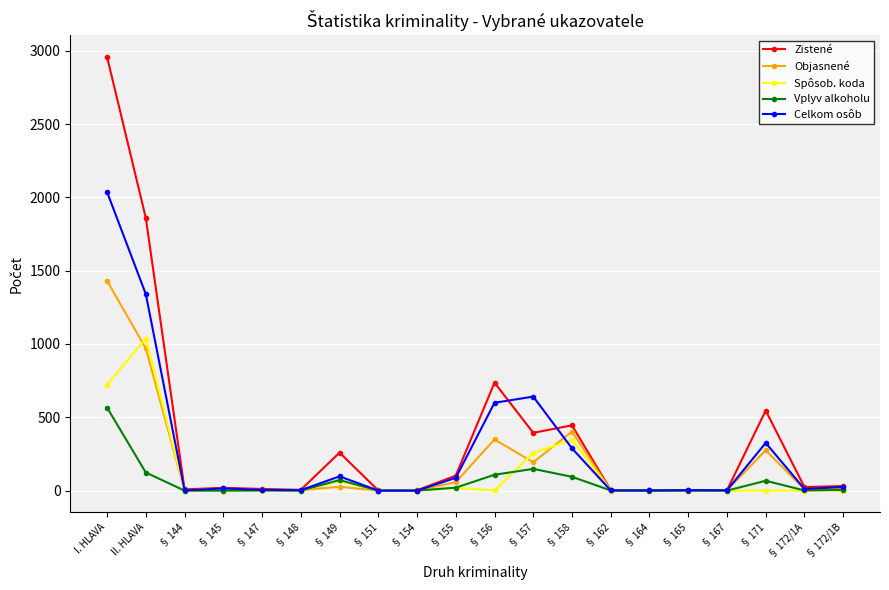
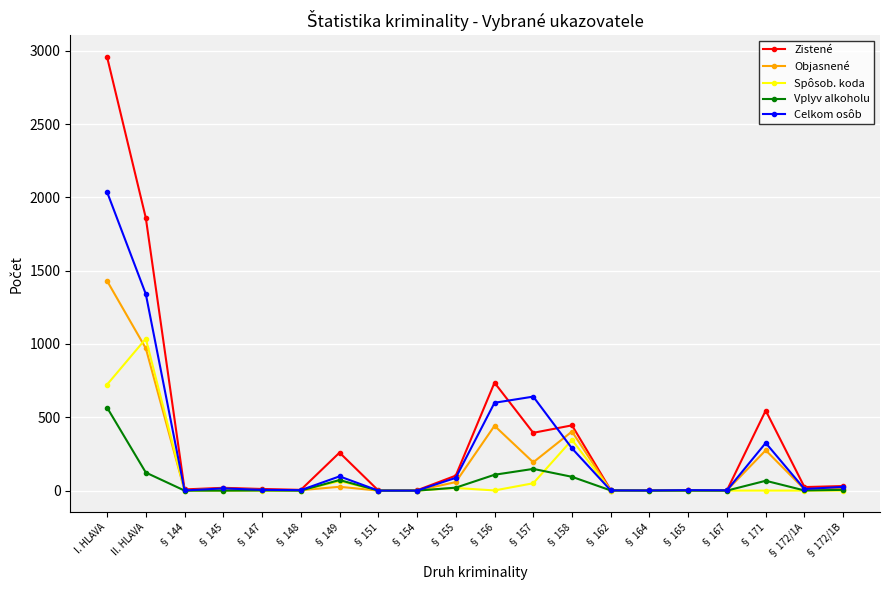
  {
    "Zistené": {
      "I. HLAVA": 2960,
      "II. HLAVA": 1860,
      "§ 149": 260,
      "§ 156": 740,
      "§ 157": 390,
      "§ 158": 450,
      "§ 171": 550
    },
    "Objasnené": {
      "I. HLAVA": 1430,
      "II. HLAVA": 970,
      "§ 149": 30,
      "§ 155": 60,
-     "§ 156": 350,
+     "§ 156": 440,
      "§ 157": 190,
      "§ 158": 400,
      "§ 171": 280
    },
    "Spôsob. koda": {
      "I. HLAVA": 720,
      "II. HLAVA": 1040,
      "§ 156": 0,
-     "§ 157": 260,
+     "§ 157": 50,
      "§ 158": 350,
      "§ 171": 0
    },
    "Vplyv alkoholu": {
      "I. HLAVA": 570,
      "II. HLAVA": 120,
      "§ 156": 110,
      "§ 157": 150,
      "§ 158": 90,
      "§ 171": 70
    },
    "Celkom osôb": {
      "I. HLAVA": 2040,
      "II. HLAVA": 1340,
      "§ 149": 100,
      "§ 156": 600,
      "§ 157": 640,
      "§ 158": 290,
      "§ 171": 330
    }
  }
